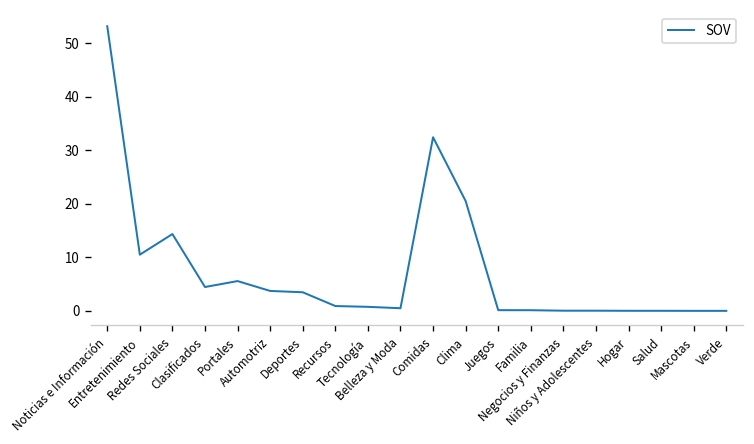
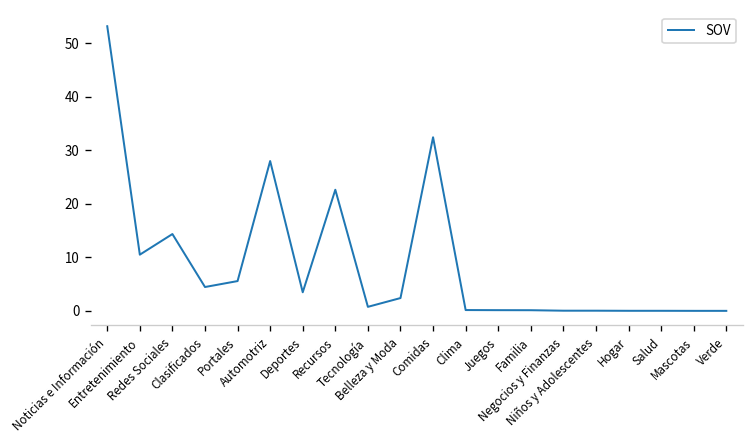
  {
    "Noticias e Información": 53,
    "Entretenimiento": 11,
    "Redes Sociales": 14,
    "Clasificados": 4,
    "Portales": 6,
-   "Automotriz": 4,
+   "Automotriz": 28,
    "Deportes": 3,
-   "Recursos": 1,
+   "Recursos": 23,
    "Tecnología": 1,
-   "Belleza y Moda": 1,
+   "Belleza y Moda": 2,
    "Comidas": 32,
-   "Clima": 21,
+   "Clima": 0,
    "Juegos": 0,
    "Familia": 0,
    "Negocios y Finanzas": 0,
    "Niños y Adolescentes": 0,
    "Hogar": 0,
    "Salud": 0,
    "Mascotas": 0,
    "Verde": 0
  }
